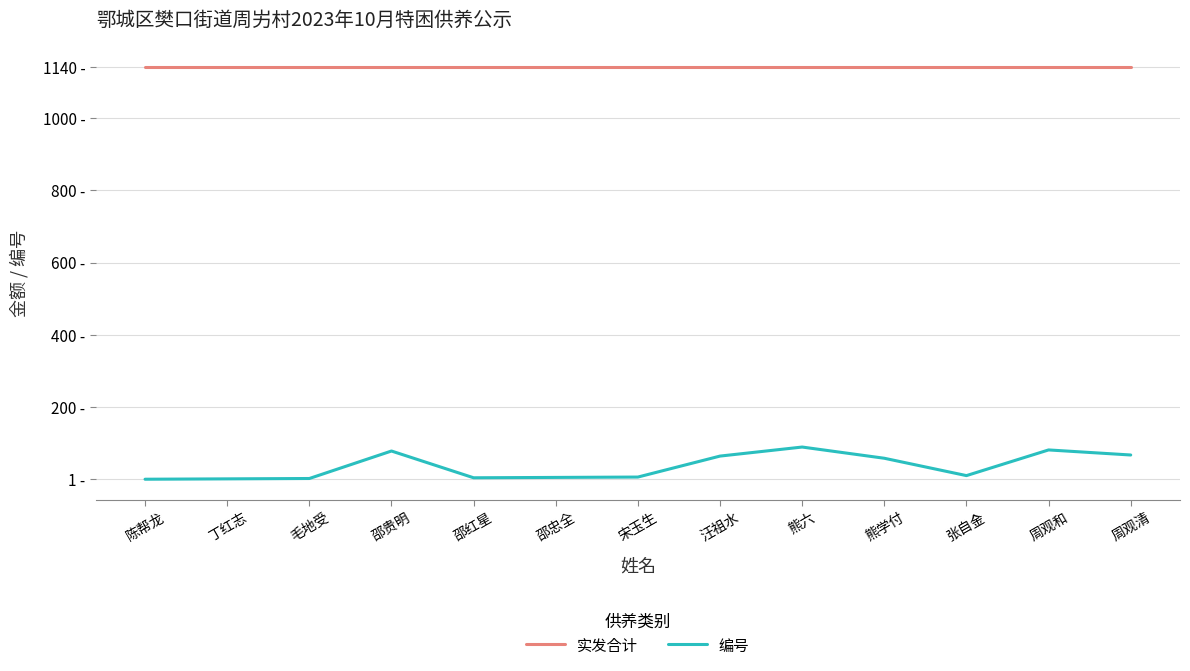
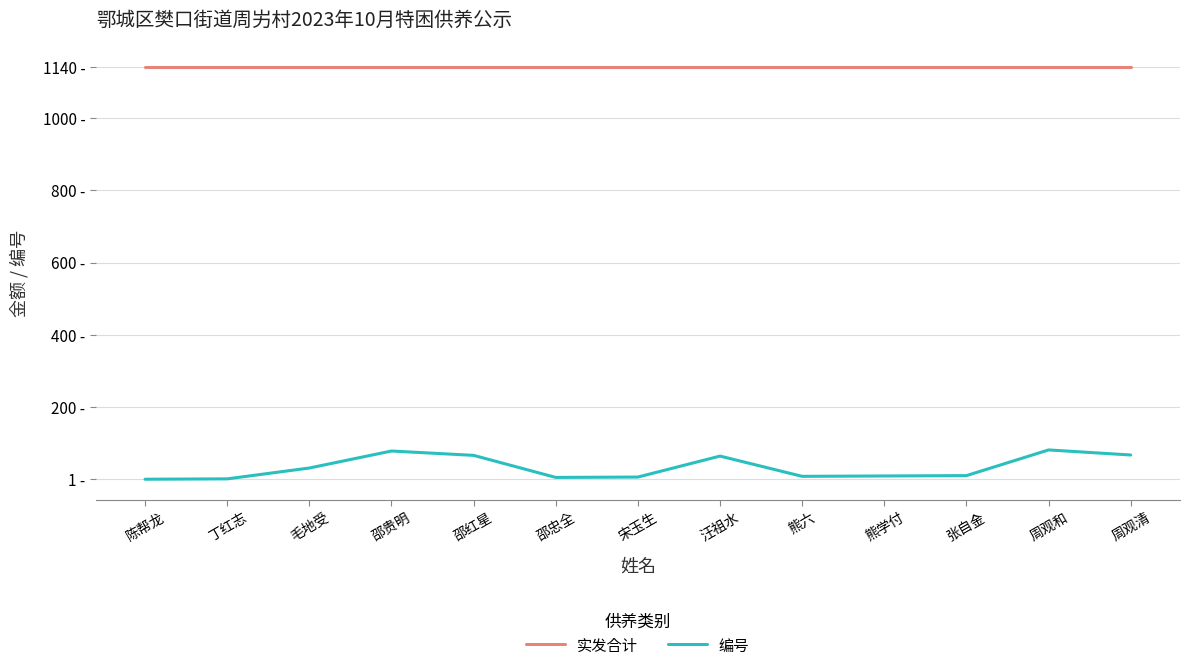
  {
    "实发合计": {
      "陈帮龙": "1140 -",
      "丁红志": "1140 -",
      "毛地受": "1140 -",
      "邵贵明": "1140 -",
      "邵红星": "1140 -",
      "邵忠全": "1140 -",
      "宋玉生": "1140 -",
      "汪祖水": "1140 -",
      "熊六": "1140 -",
      "熊学付": "1140 -",
      "张自金": "1140 -",
      "周观和": "1140 -",
      "周观清": "1140 -"
    },
    "编号": {
      "陈帮龙": "0 -",
      "丁红志": "0 -",
-     "毛地受": "0 -",
+     "毛地受": "30 -",
      "邵贵明": "80 -",
-     "邵红星": "10 -",
+     "邵红星": "70 -",
      "邵忠全": "10 -",
      "宋玉生": "10 -",
      "汪祖水": "70 -",
-     "熊六": "90 -",
-     "熊学付": "60 -",
+     "熊六": "10 -",
+     "熊学付": "10 -",
      "张自金": "10 -",
      "周观和": "80 -",
      "周观清": "70 -"
    }
  }
